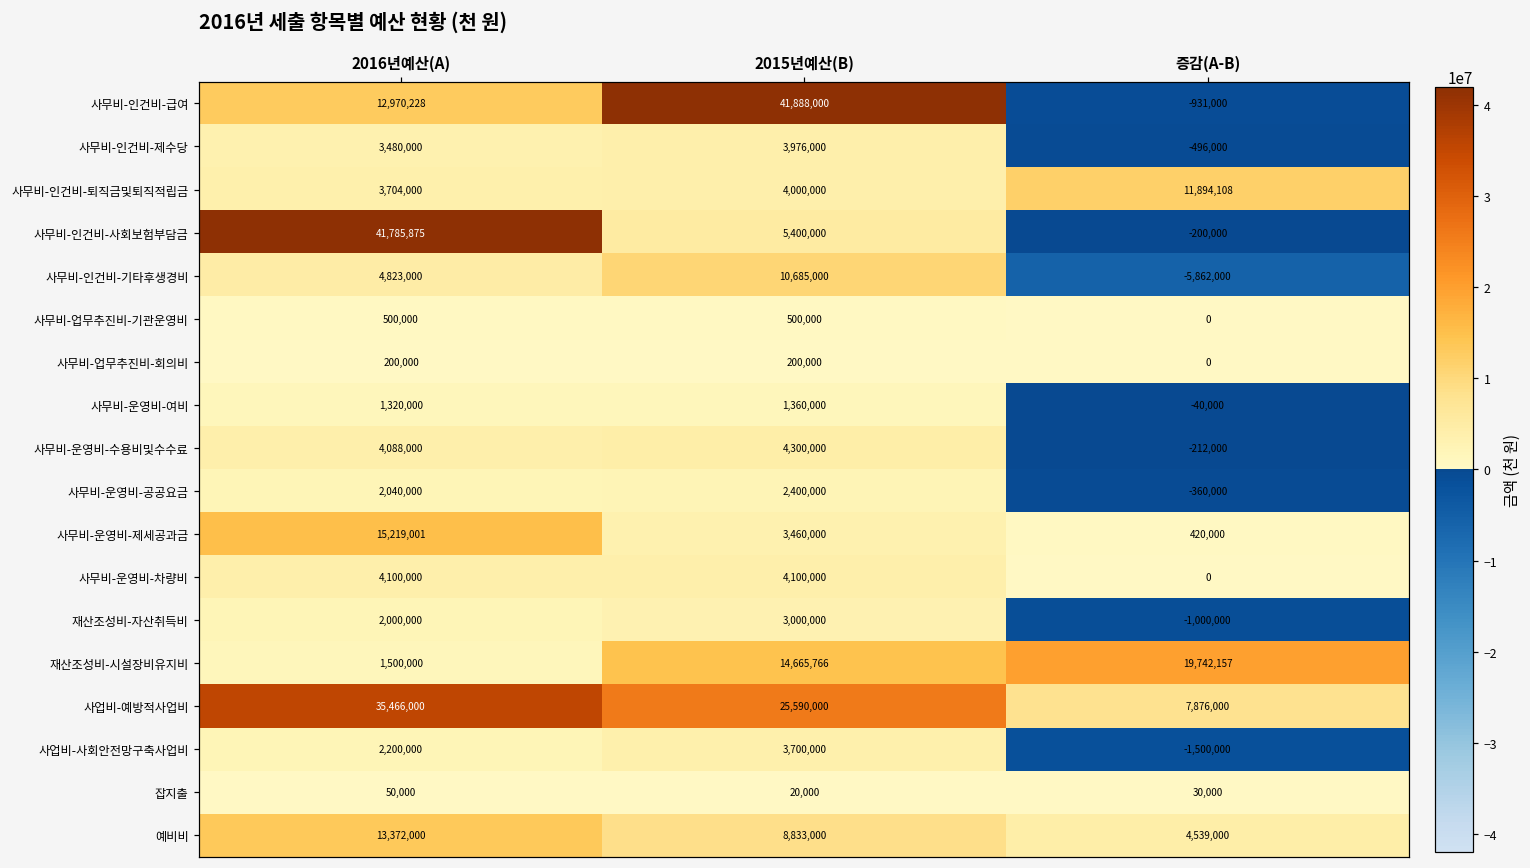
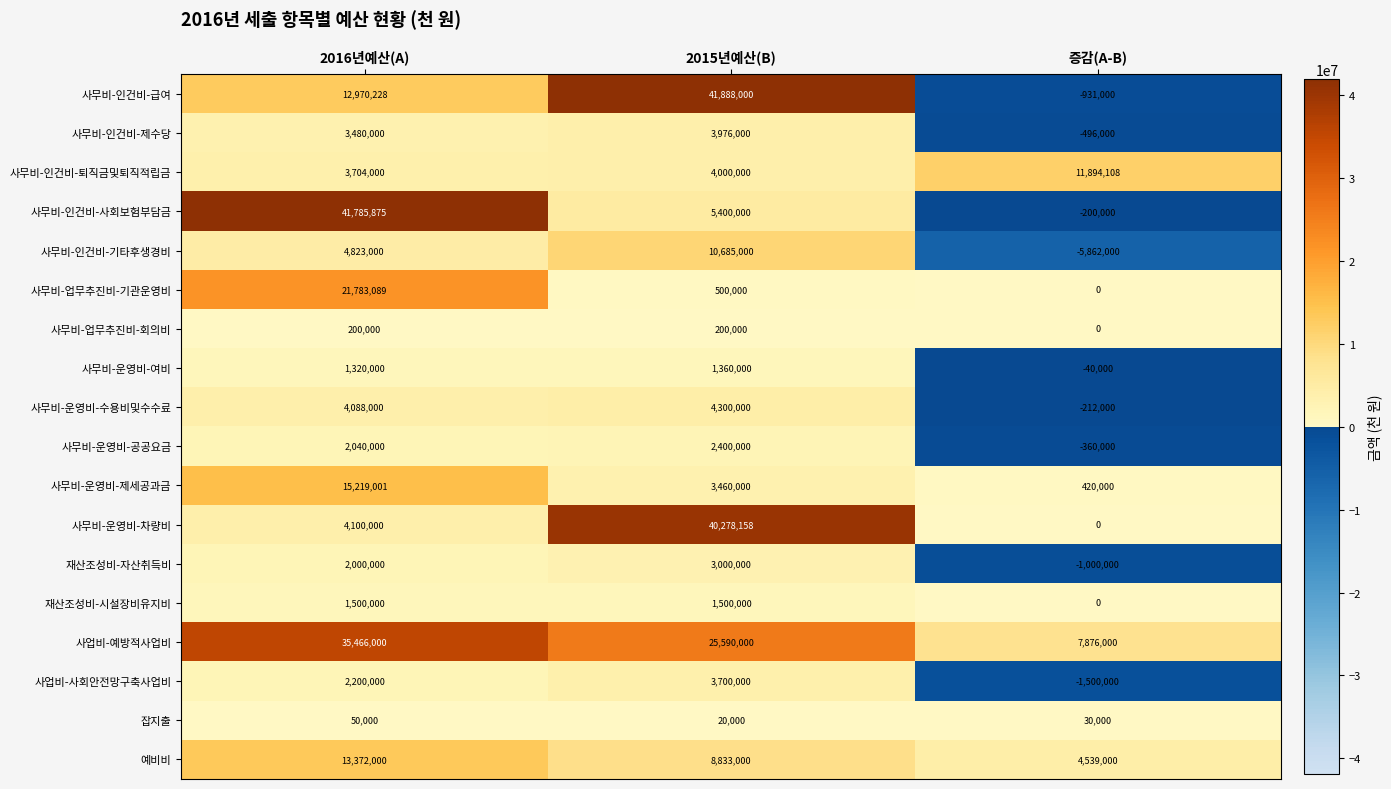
  {
    "사무비-인건비-급여": {
      "2016년예산(A)": "12,970,228",
      "2015년예산(B)": "41,888,000",
      "증감(A-B)": "-931,000"
    },
    "사무비-인건비-제수당": {
      "2016년예산(A)": "3,480,000",
      "2015년예산(B)": "3,976,000",
      "증감(A-B)": "-496,000"
    },
    "사무비-인건비-퇴직금및퇴직적립금": {
      "2016년예산(A)": "3,704,000",
      "2015년예산(B)": "4,000,000",
      "증감(A-B)": "11,894,108"
    },
    "사무비-인건비-사회보험부담금": {
      "2016년예산(A)": "41,785,875",
      "2015년예산(B)": "5,400,000",
      "증감(A-B)": "-200,000"
    },
    "사무비-인건비-기타후생경비": {
      "2016년예산(A)": "4,823,000",
      "2015년예산(B)": "10,685,000",
      "증감(A-B)": "-5,862,000"
    },
    "사무비-업무추진비-기관운영비": {
-     "2016년예산(A)": "500,000",
+     "2016년예산(A)": "21,783,089",
      "2015년예산(B)": "500,000",
      "증감(A-B)": "0"
    },
    "사무비-업무추진비-회의비": {
      "2016년예산(A)": "200,000",
      "2015년예산(B)": "200,000",
      "증감(A-B)": "0"
    },
    "사무비-운영비-여비": {
      "2016년예산(A)": "1,320,000",
      "2015년예산(B)": "1,360,000",
      "증감(A-B)": "-40,000"
    },
    "사무비-운영비-수용비및수수료": {
      "2016년예산(A)": "4,088,000",
      "2015년예산(B)": "4,300,000",
      "증감(A-B)": "-212,000"
    },
    "사무비-운영비-공공요금": {
      "2016년예산(A)": "2,040,000",
      "2015년예산(B)": "2,400,000",
      "증감(A-B)": "-360,000"
    },
    "사무비-운영비-제세공과금": {
      "2016년예산(A)": "15,219,001",
      "2015년예산(B)": "3,460,000",
      "증감(A-B)": "420,000"
    },
    "사무비-운영비-차량비": {
      "2016년예산(A)": "4,100,000",
-     "2015년예산(B)": "4,100,000",
+     "2015년예산(B)": "40,278,158",
      "증감(A-B)": "0"
    },
    "재산조성비-자산취득비": {
      "2016년예산(A)": "2,000,000",
      "2015년예산(B)": "3,000,000",
      "증감(A-B)": "-1,000,000"
    },
    "재산조성비-시설장비유지비": {
      "2016년예산(A)": "1,500,000",
-     "2015년예산(B)": "14,665,766",
-     "증감(A-B)": "19,742,157"
+     "2015년예산(B)": "1,500,000",
+     "증감(A-B)": "0"
    },
    "사업비-예방적사업비": {
      "2016년예산(A)": "35,466,000",
      "2015년예산(B)": "25,590,000",
      "증감(A-B)": "7,876,000"
    },
    "사업비-사회안전망구축사업비": {
      "2016년예산(A)": "2,200,000",
      "2015년예산(B)": "3,700,000",
      "증감(A-B)": "-1,500,000"
    },
    "잡지출": {
      "2016년예산(A)": "50,000",
      "2015년예산(B)": "20,000",
      "증감(A-B)": "30,000"
    },
    "예비비": {
      "2016년예산(A)": "13,372,000",
      "2015년예산(B)": "8,833,000",
      "증감(A-B)": "4,539,000"
    }
  }
